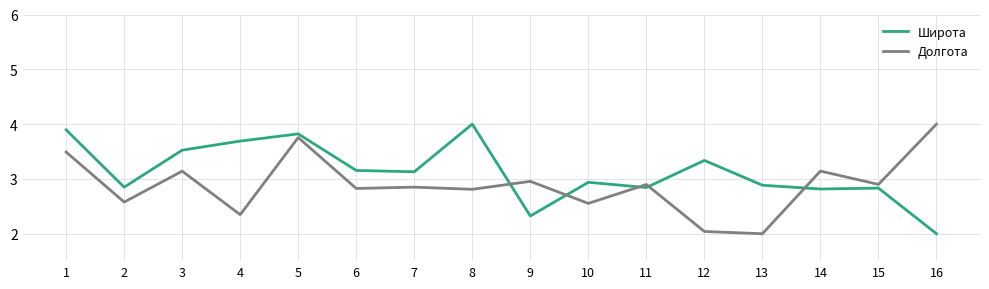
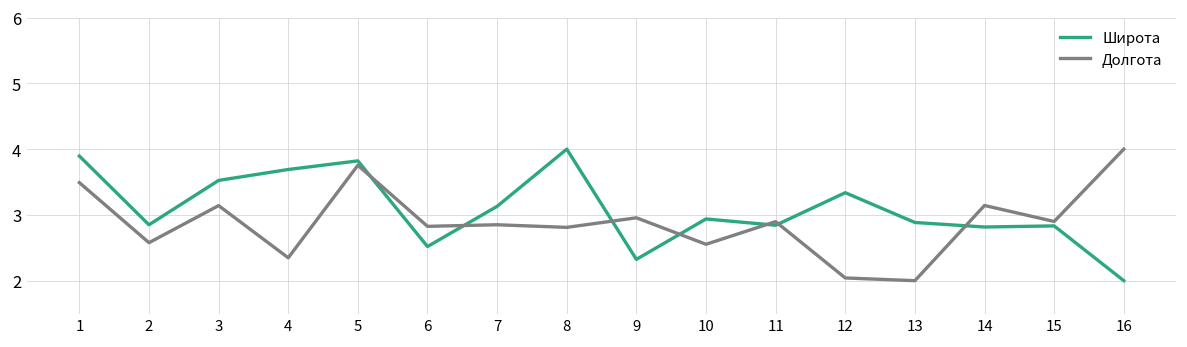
  {
    "Широта": {
      "1": 3.9,
      "2": 2.8,
      "3": 3.5,
      "4": 3.7,
      "5": 3.8,
-     "6": 3.2,
+     "6": 2.5,
      "7": 3.1,
      "8": 4.0,
      "9": 2.3,
      "10": 2.9,
      "11": 2.8,
      "12": 3.3,
      "13": 2.9,
      "14": 2.8,
      "15": 2.8,
      "16": 2.0
    },
    "Долгота": {
      "1": 3.5,
      "2": 2.6,
      "3": 3.1,
      "4": 2.3,
      "5": 3.8,
      "6": 2.8,
      "7": 2.9,
      "8": 2.8,
      "9": 3.0,
      "10": 2.6,
      "11": 2.9,
      "12": 2.0,
      "13": 2.0,
      "14": 3.1,
      "15": 2.9,
      "16": 4.0
    }
  }
